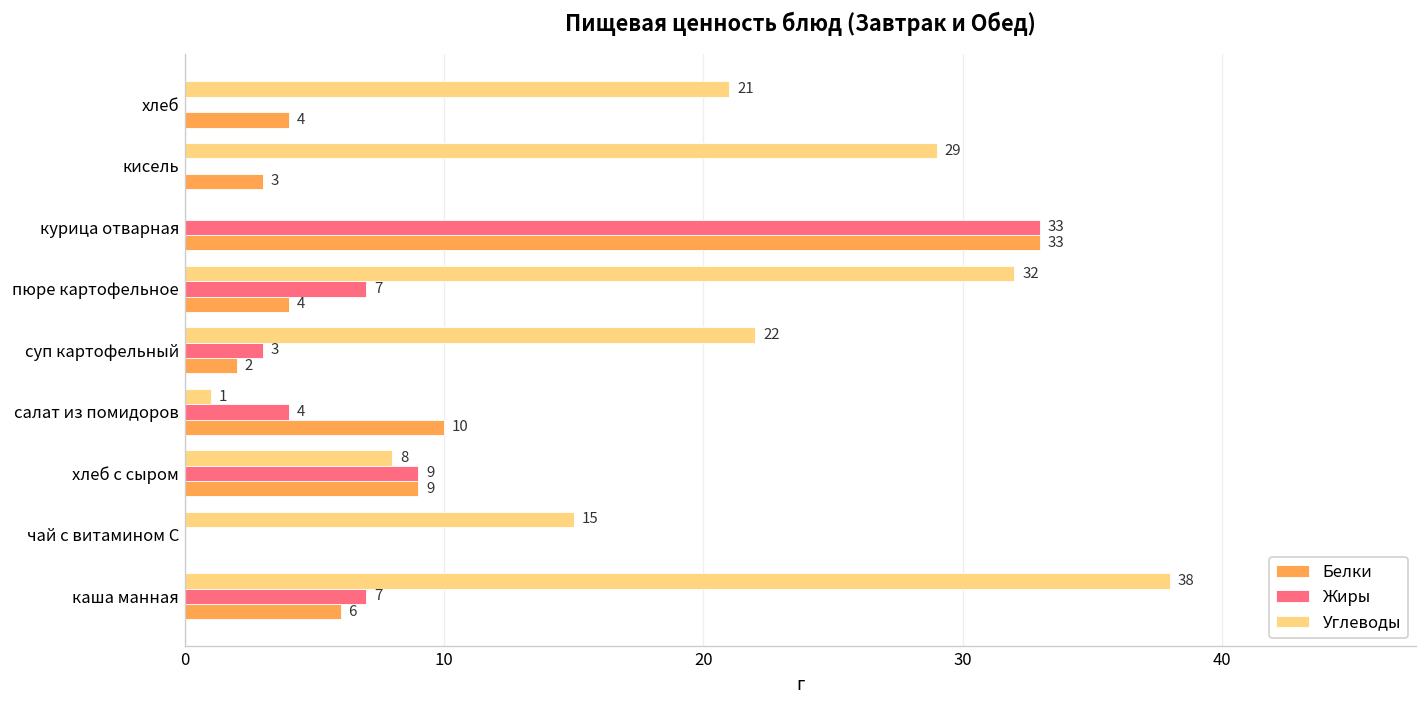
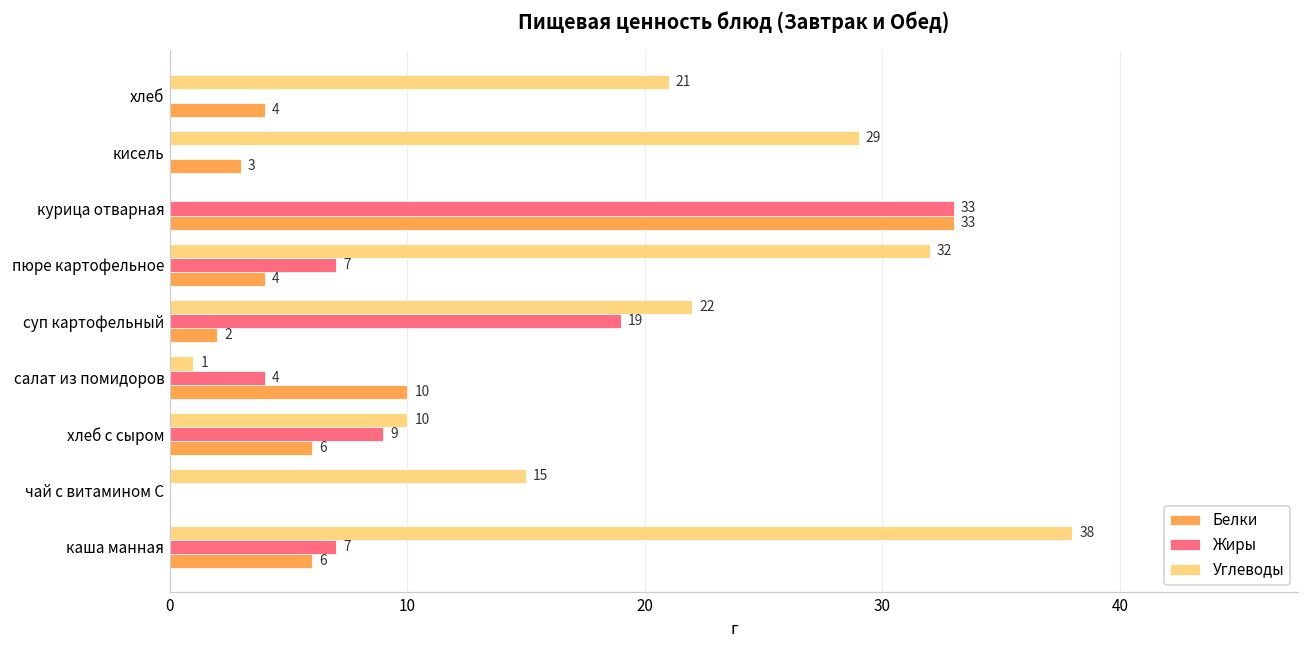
  {
    "Белки": {
      "хлеб": 4,
      "кисель": 3,
      "курица отварная": 33,
      "пюре картофельное": 4,
      "суп картофельный": 2,
      "салат из помидоров": 10,
-     "хлеб с сыром": 9,
+     "хлеб с сыром": 6,
      "каша манная": 6
    },
    "Жиры": {
      "курица отварная": 33,
      "пюре картофельное": 7,
-     "суп картофельный": 3,
+     "суп картофельный": 19,
      "салат из помидоров": 4,
      "хлеб с сыром": 9,
      "каша манная": 7
    },
    "Углеводы": {
      "хлеб": 21,
      "кисель": 29,
      "пюре картофельное": 32,
      "суп картофельный": 22,
      "салат из помидоров": 1,
-     "хлеб с сыром": 8,
+     "хлеб с сыром": 10,
      "чай с витамином С": 15,
      "каша манная": 38
    }
  }
